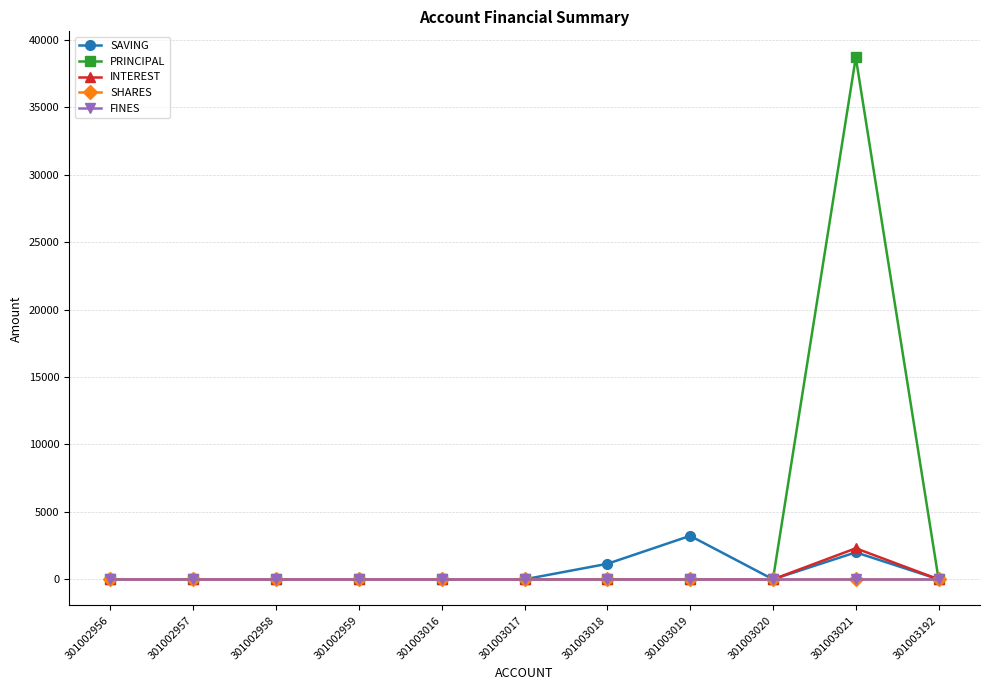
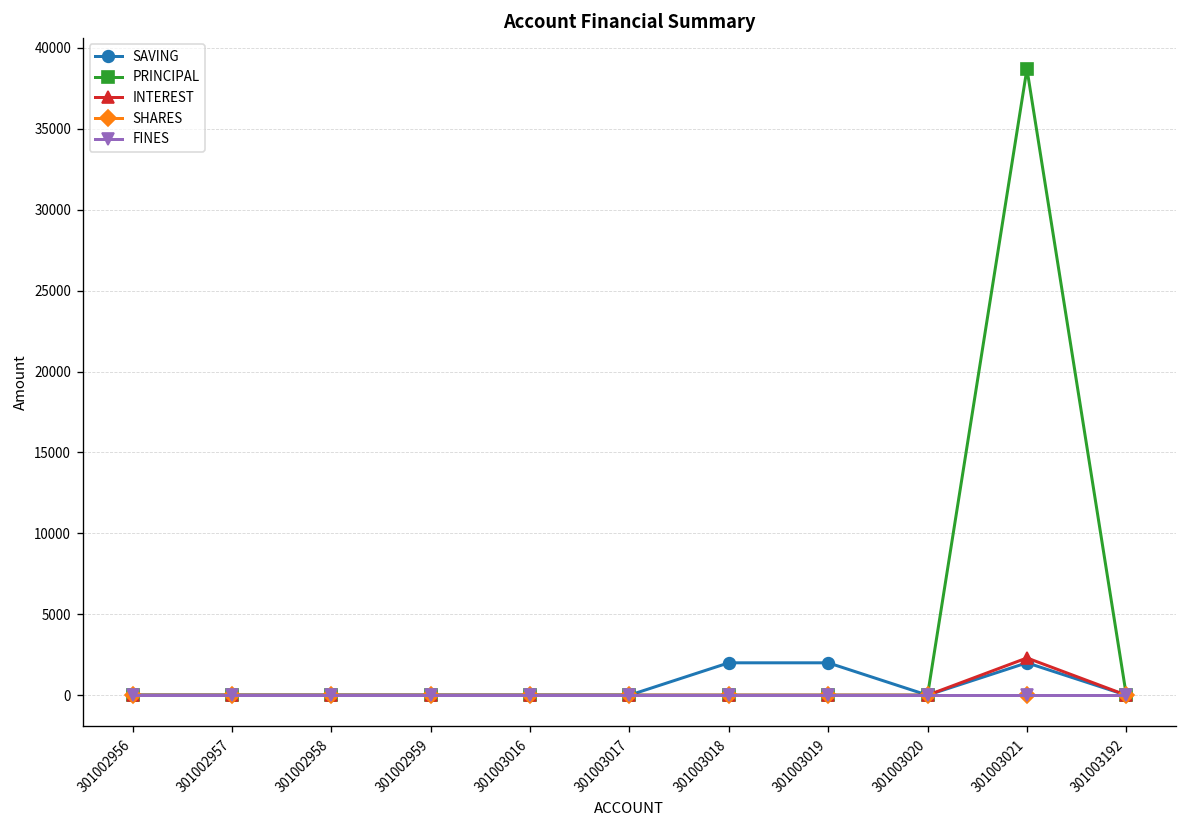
  {
    "SAVING": {
-     "301003018": 1100,
-     "301003019": 3200,
+     "301003018": 2000,
+     "301003019": 2000,
      "301003021": 2000
    },
    "PRINCIPAL": {
      "301003021": 38700
    },
    "INTEREST": {
      "301003021": 2300
    },
    "FINES": {
      "301003021": 0
    }
  }
